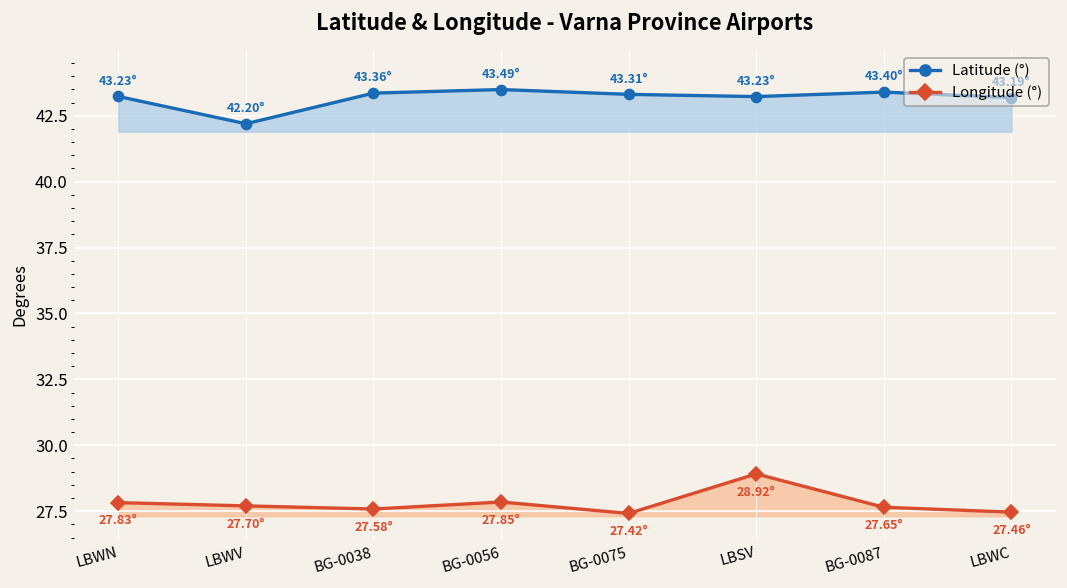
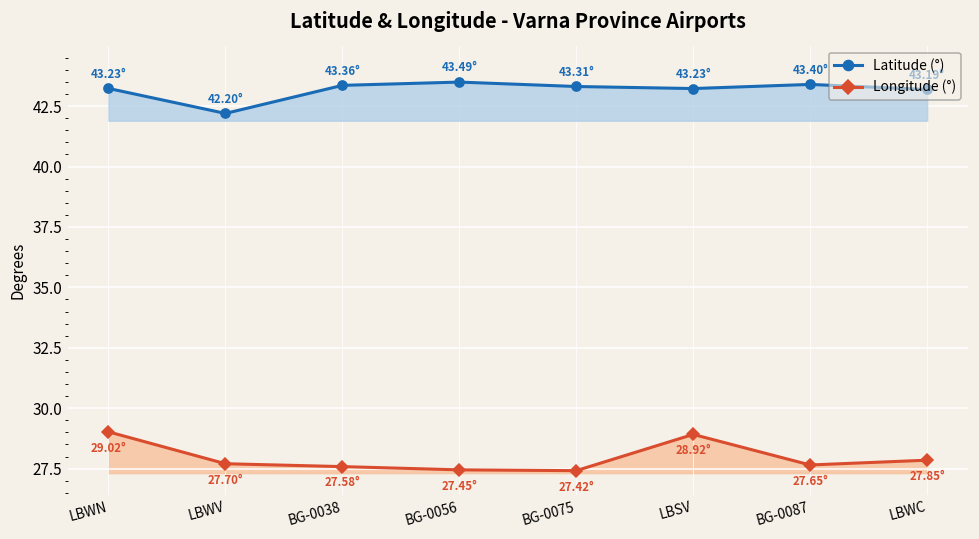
  {
    "Latitude (°)": {
      "LBWN": "43.23°",
      "LBWV": "42.20°",
      "BG-0038": "43.36°",
      "BG-0056": "43.49°",
      "BG-0075": "43.31°",
      "LBSV": "43.23°",
      "BG-0087": "43.40°"
    },
    "Longitude (°)": {
-     "LBWN": "27.83°",
+     "LBWN": "29.02°",
      "LBWV": "27.70°",
      "BG-0038": "27.58°",
-     "BG-0056": "27.85°",
+     "BG-0056": "27.45°",
      "BG-0075": "27.42°",
      "LBSV": "28.92°",
      "BG-0087": "27.65°",
-     "LBWC": "27.46°"
+     "LBWC": "27.85°"
    }
  }
